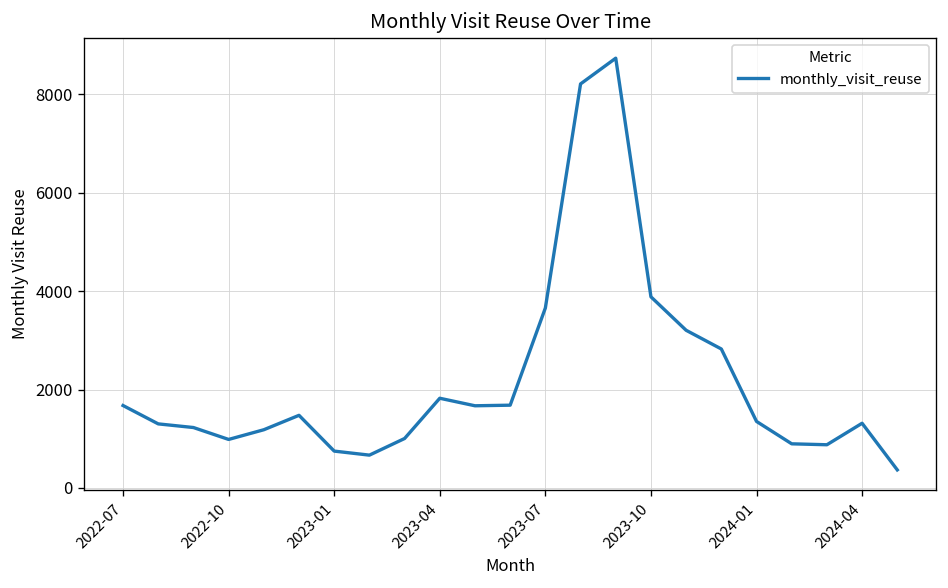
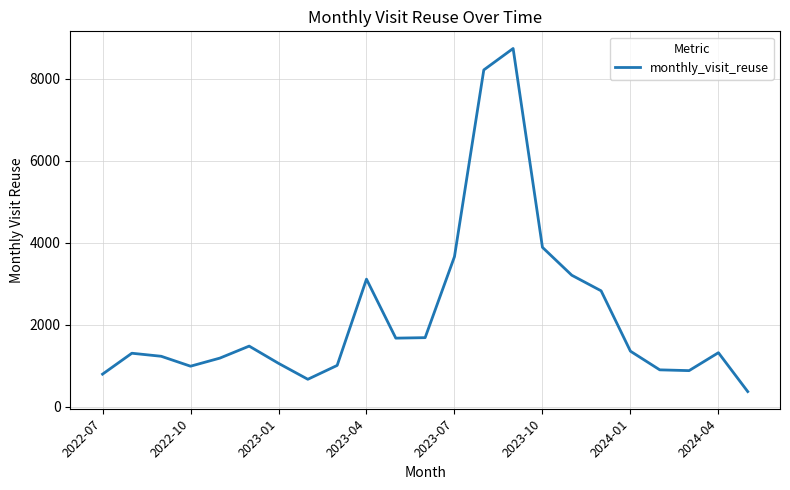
  {
-   "2022-07": 1700,
+   "2022-07": 800,
    "2022-10": 1000,
-   "2023-01": 700,
-   "2023-04": 1800,
+   "2023-01": 1100,
+   "2023-04": 3100,
    "2023-07": 3700,
    "2023-10": 3900,
    "2024-01": 1400,
    "2024-04": 1300
  }
